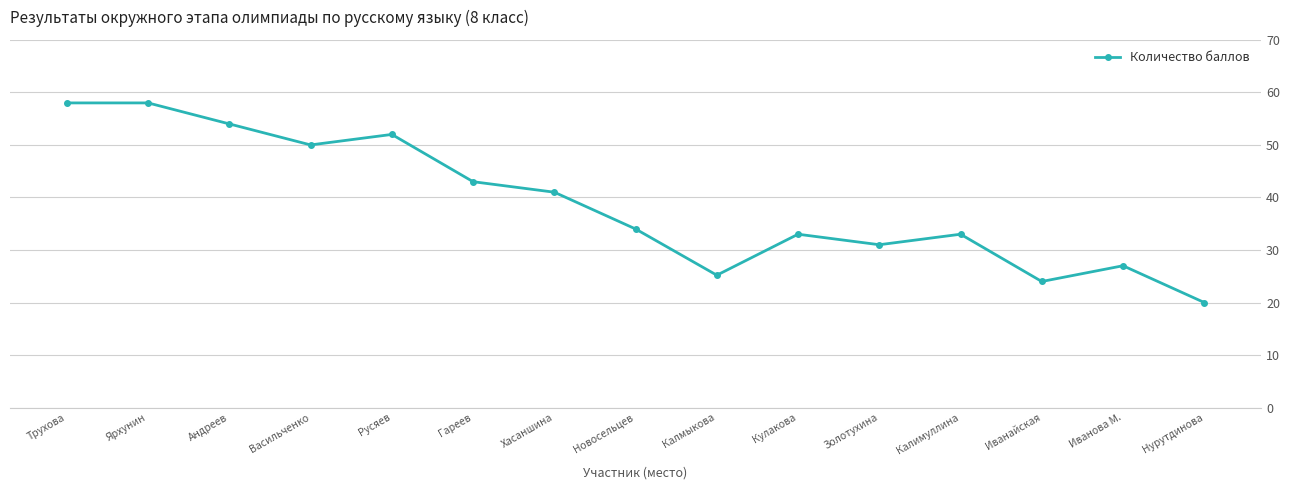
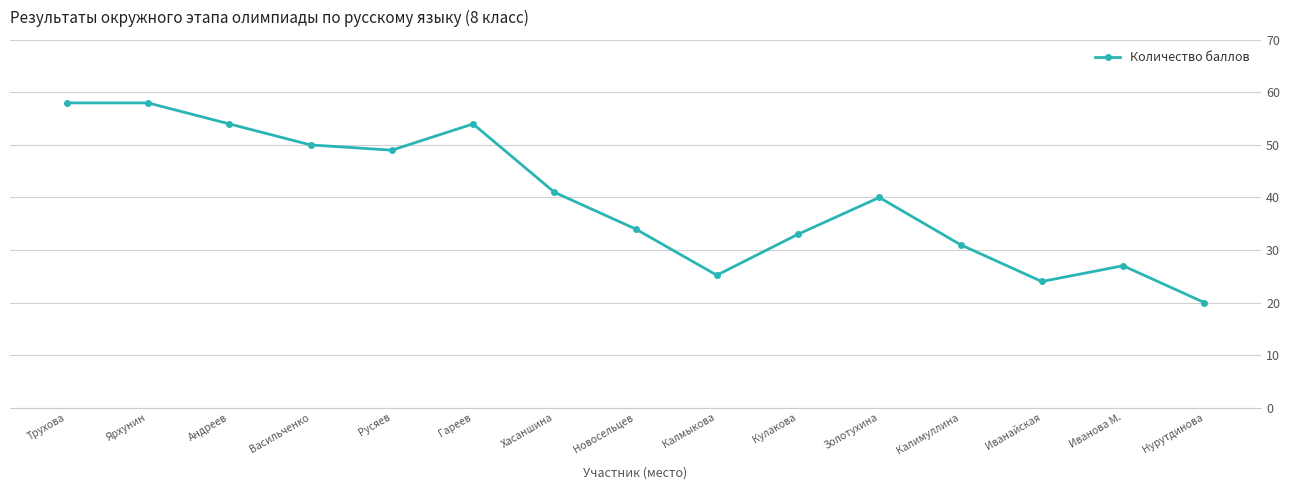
  {
    "Трухова": 58,
    "Ярхунин": 58,
    "Андреев": 54,
    "Васильченко": 50,
-   "Русяев": 52,
-   "Гареев": 43,
+   "Русяев": 49,
+   "Гареев": 54,
    "Хасаншина": 41,
    "Новосельцев": 34,
    "Калмыкова": 25,
    "Кулакова": 33,
-   "Золотухина": 31,
-   "Калимуллина": 33,
+   "Золотухина": 40,
+   "Калимуллина": 31,
    "Иванайская": 24,
    "Иванова М.": 27,
    "Нурутдинова": 20
  }
